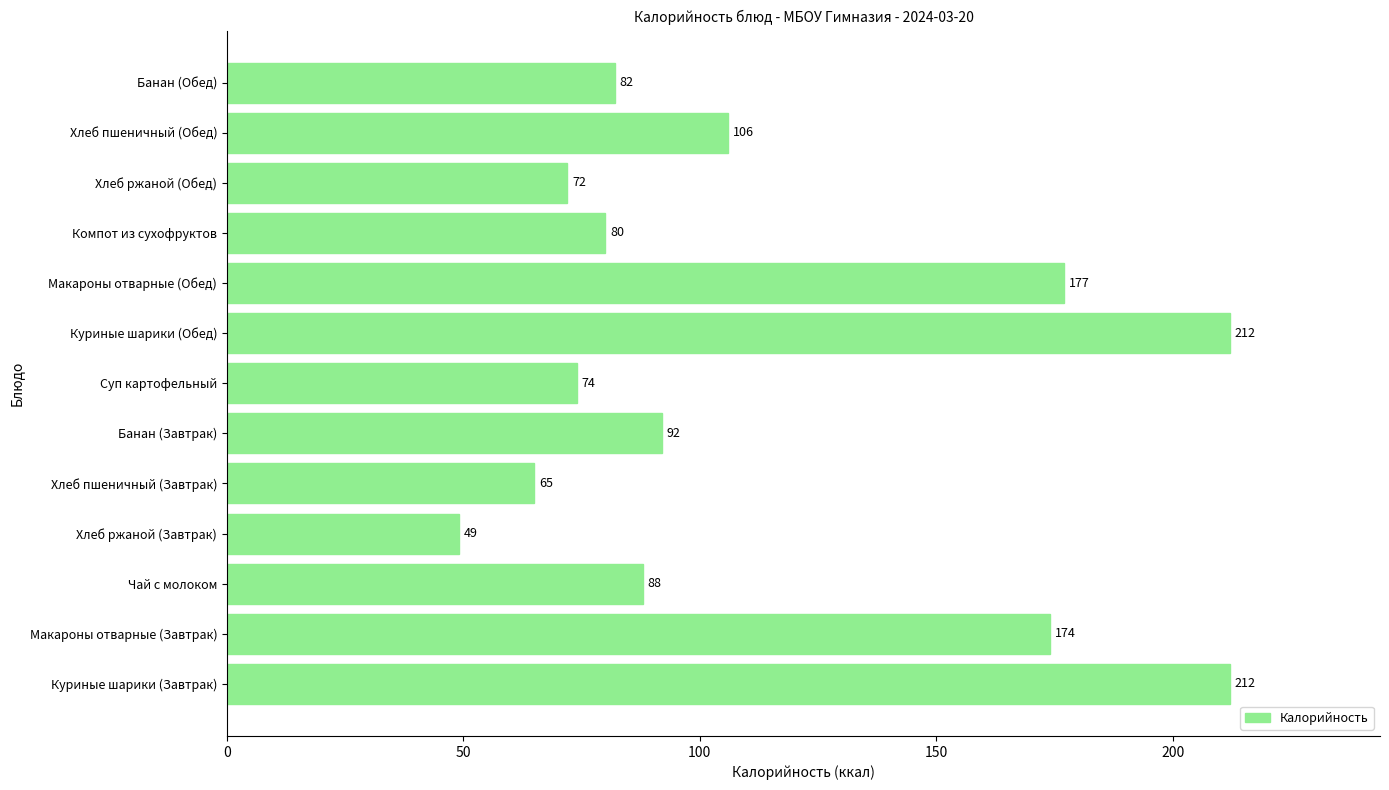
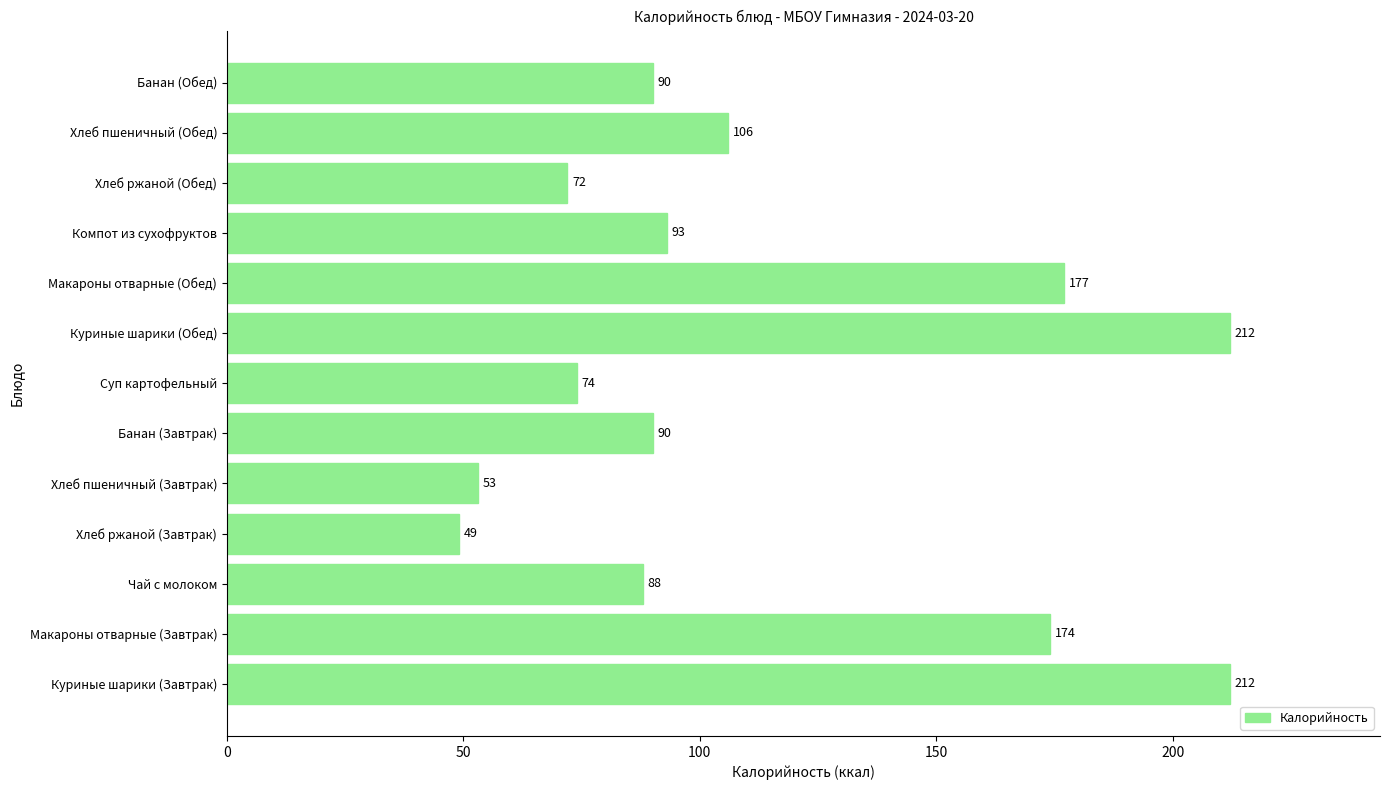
  {
-   "Банан (Обед)": 82,
+   "Банан (Обед)": 90,
    "Хлеб пшеничный (Обед)": 106,
    "Хлеб ржаной (Обед)": 72,
-   "Компот из сухофруктов": 80,
+   "Компот из сухофруктов": 93,
    "Макароны отварные (Обед)": 177,
    "Куриные шарики (Обед)": 212,
    "Суп картофельный": 74,
-   "Банан (Завтрак)": 92,
-   "Хлеб пшеничный (Завтрак)": 65,
+   "Банан (Завтрак)": 90,
+   "Хлеб пшеничный (Завтрак)": 53,
    "Хлеб ржаной (Завтрак)": 49,
    "Чай с молоком": 88,
    "Макароны отварные (Завтрак)": 174,
    "Куриные шарики (Завтрак)": 212
  }
